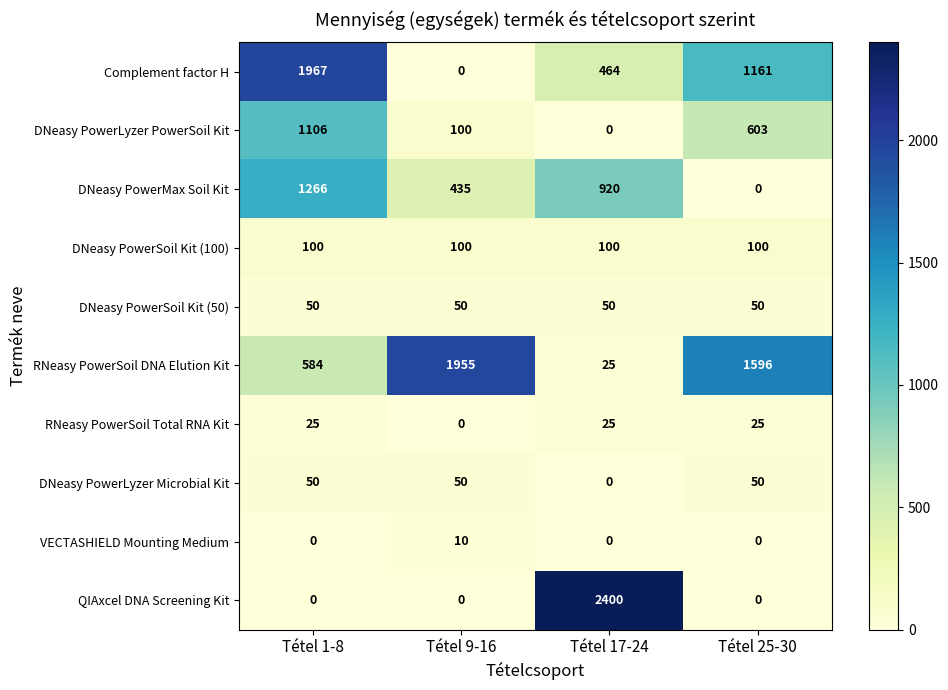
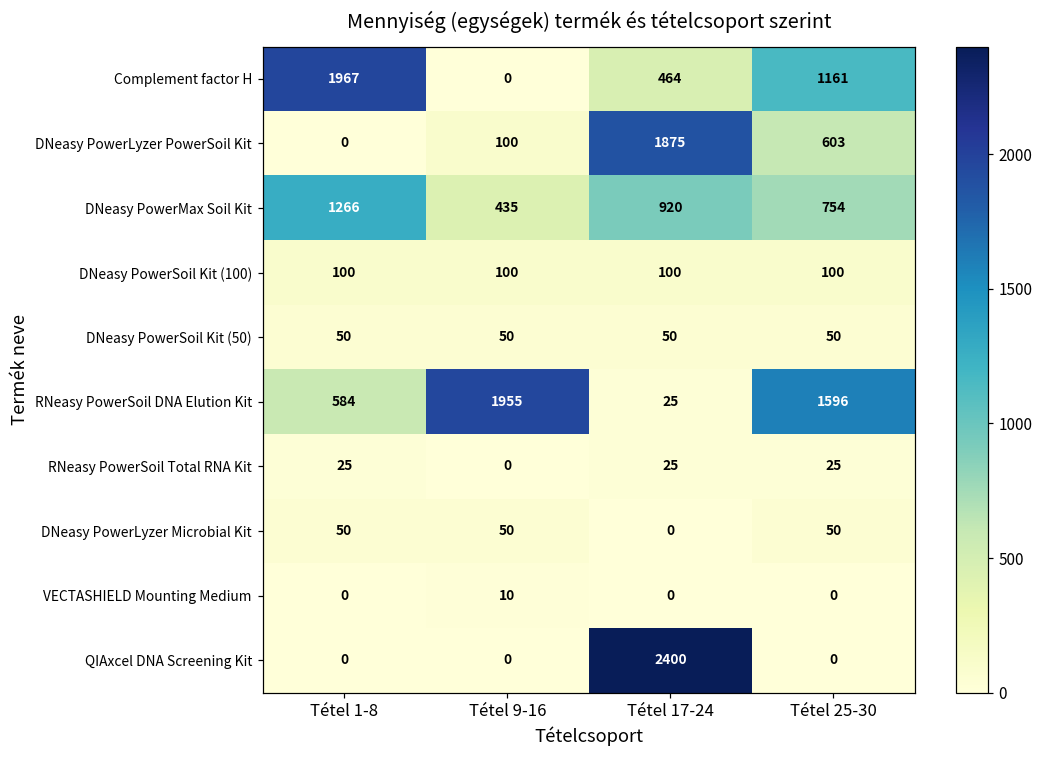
  {
    "Complement factor H": {
      "Tétel 1-8": 1967,
      "Tétel 9-16": 0,
      "Tétel 17-24": 464,
      "Tétel 25-30": 1161
    },
    "DNeasy PowerLyzer PowerSoil Kit": {
-     "Tétel 1-8": 1106,
+     "Tétel 1-8": 0,
      "Tétel 9-16": 100,
-     "Tétel 17-24": 0,
+     "Tétel 17-24": 1875,
      "Tétel 25-30": 603
    },
    "DNeasy PowerMax Soil Kit": {
      "Tétel 1-8": 1266,
      "Tétel 9-16": 435,
      "Tétel 17-24": 920,
-     "Tétel 25-30": 0
+     "Tétel 25-30": 754
    },
    "DNeasy PowerSoil Kit (100)": {
      "Tétel 1-8": 100,
      "Tétel 9-16": 100,
      "Tétel 17-24": 100,
      "Tétel 25-30": 100
    },
    "DNeasy PowerSoil Kit (50)": {
      "Tétel 1-8": 50,
      "Tétel 9-16": 50,
      "Tétel 17-24": 50,
      "Tétel 25-30": 50
    },
    "RNeasy PowerSoil DNA Elution Kit": {
      "Tétel 1-8": 584,
      "Tétel 9-16": 1955,
      "Tétel 17-24": 25,
      "Tétel 25-30": 1596
    },
    "RNeasy PowerSoil Total RNA Kit": {
      "Tétel 1-8": 25,
      "Tétel 9-16": 0,
      "Tétel 17-24": 25,
      "Tétel 25-30": 25
    },
    "DNeasy PowerLyzer Microbial Kit": {
      "Tétel 1-8": 50,
      "Tétel 9-16": 50,
      "Tétel 17-24": 0,
      "Tétel 25-30": 50
    },
    "VECTASHIELD Mounting Medium": {
      "Tétel 1-8": 0,
      "Tétel 9-16": 10,
      "Tétel 17-24": 0,
      "Tétel 25-30": 0
    },
    "QIAxcel DNA Screening Kit": {
      "Tétel 1-8": 0,
      "Tétel 9-16": 0,
      "Tétel 17-24": 2400,
      "Tétel 25-30": 0
    }
  }
